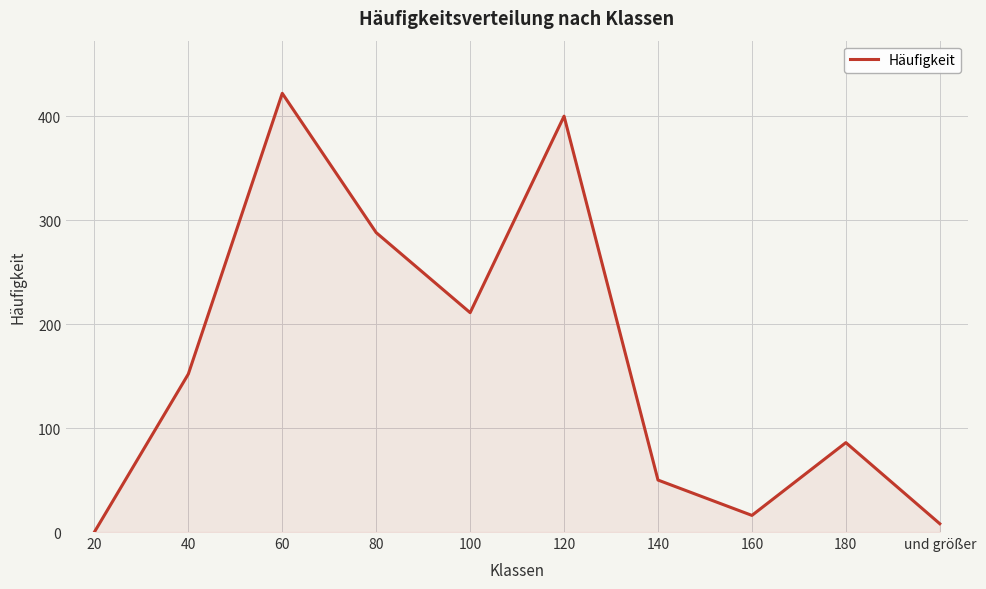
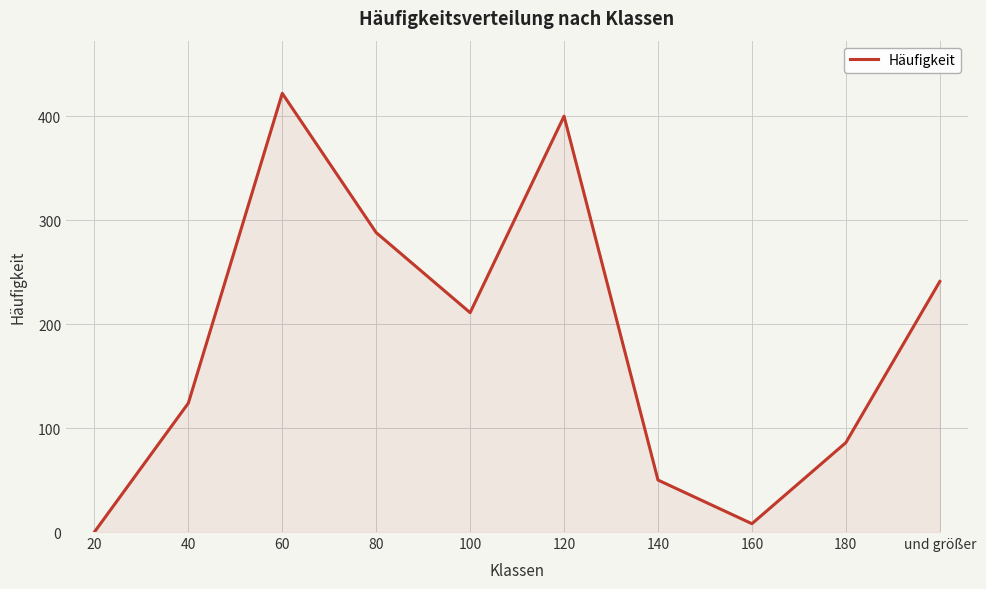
  {
    "20": 0,
-   "40": 152,
+   "40": 124,
    "60": 422,
    "80": 288,
    "100": 211,
    "120": 400,
    "140": 50,
-   "160": 16,
+   "160": 8,
    "180": 86,
-   "und größer": 8
+   "und größer": 241
  }
